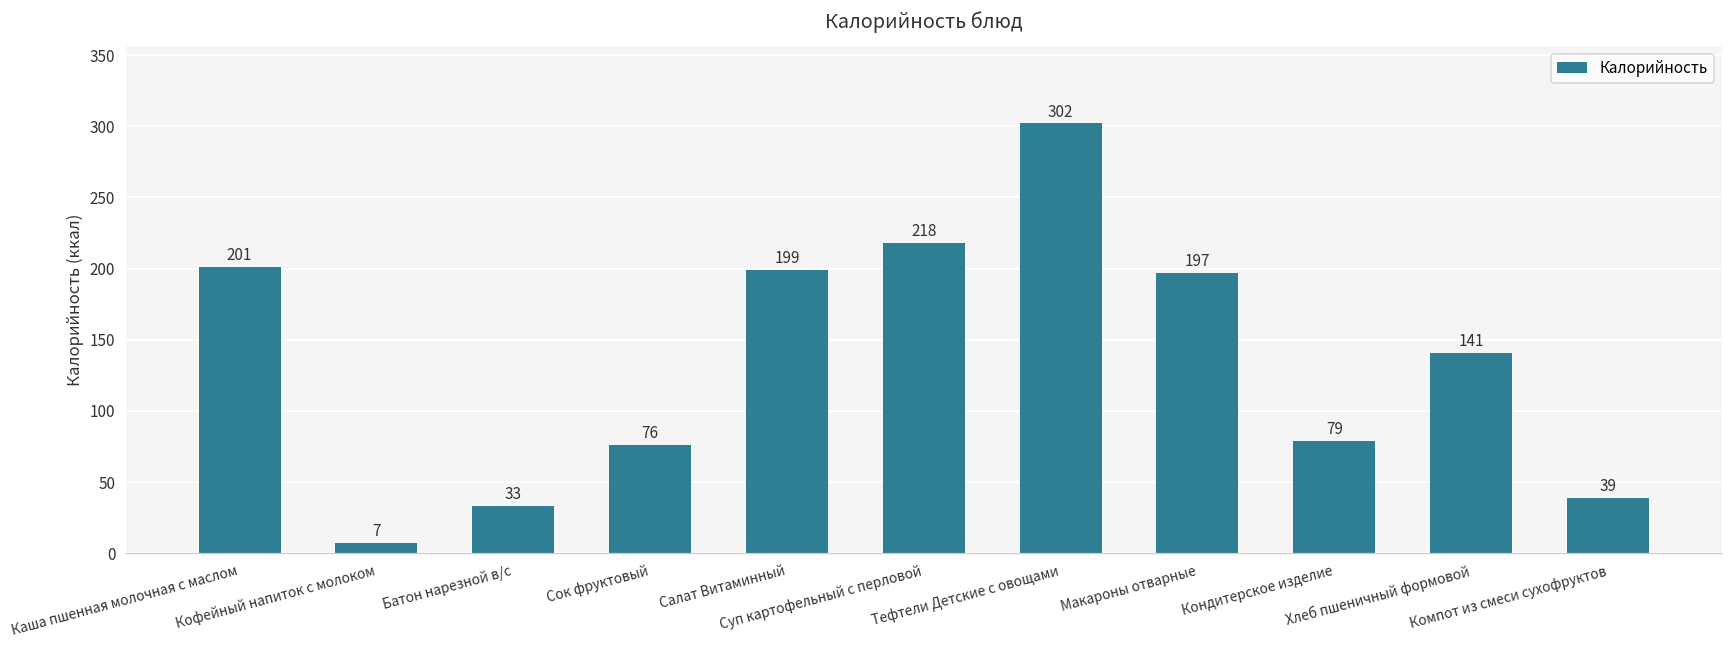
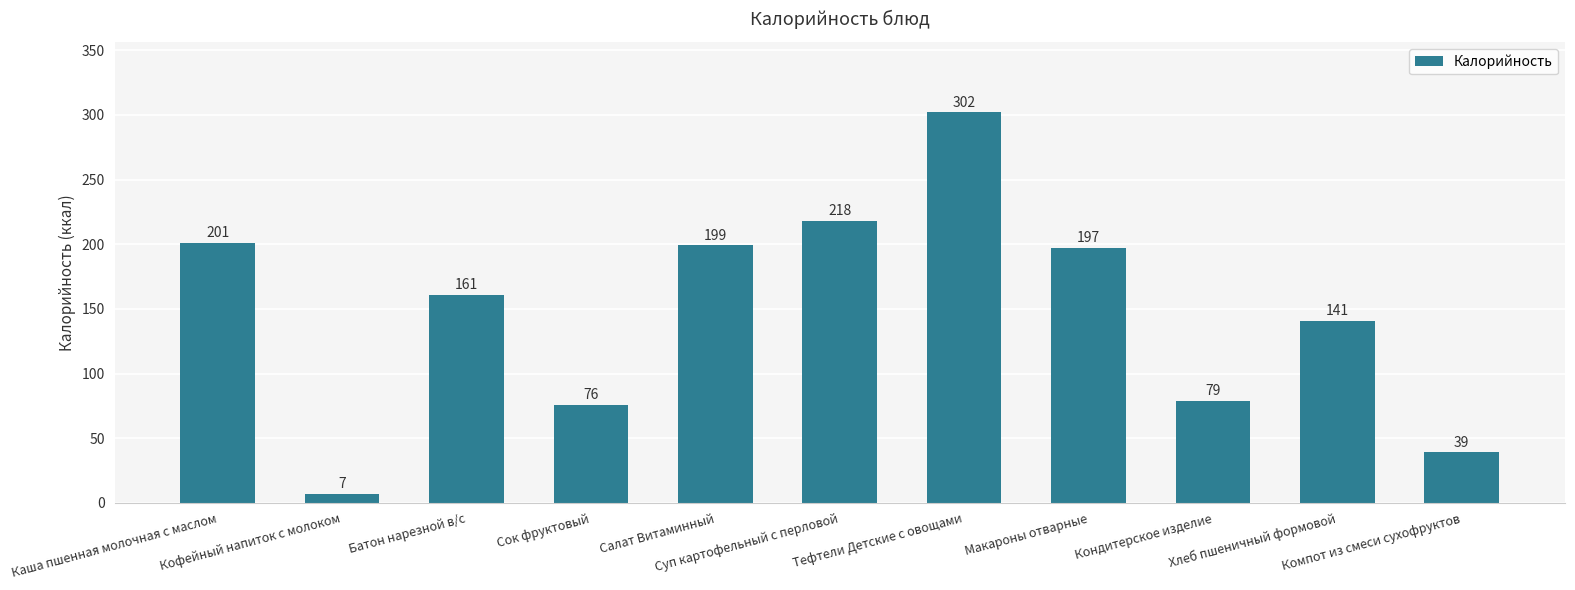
  {
    "Каша пшенная молочная с маслом": 201,
    "Кофейный напиток с молоком": 7,
-   "Батон нарезной в/с": 33,
+   "Батон нарезной в/с": 161,
    "Сок фруктовый": 76,
    "Салат Витаминный": 199,
    "Суп картофельный с перловой": 218,
    "Тефтели Детские с овощами": 302,
    "Макароны отварные": 197,
    "Кондитерское изделие": 79,
    "Хлеб пшеничный формовой": 141,
    "Компот из смеси сухофруктов": 39
  }
